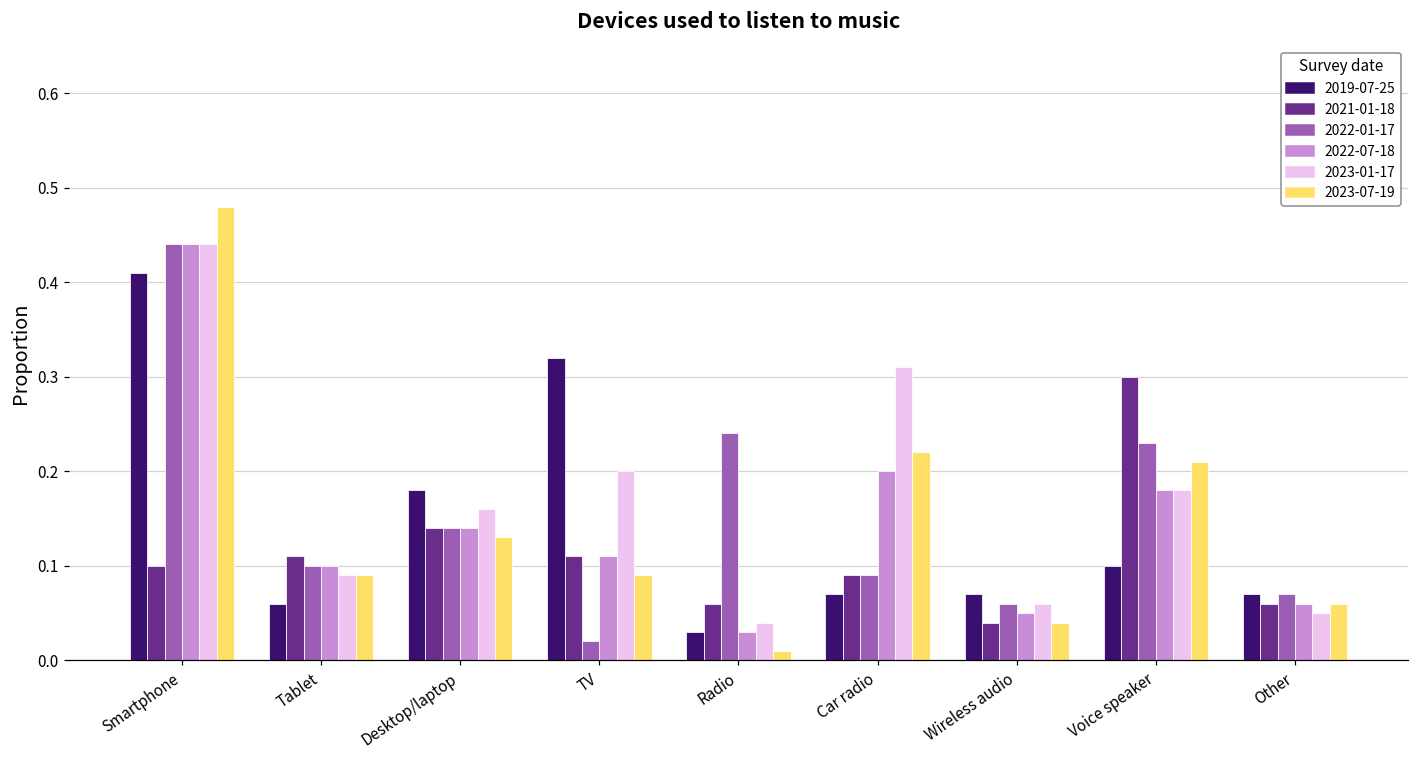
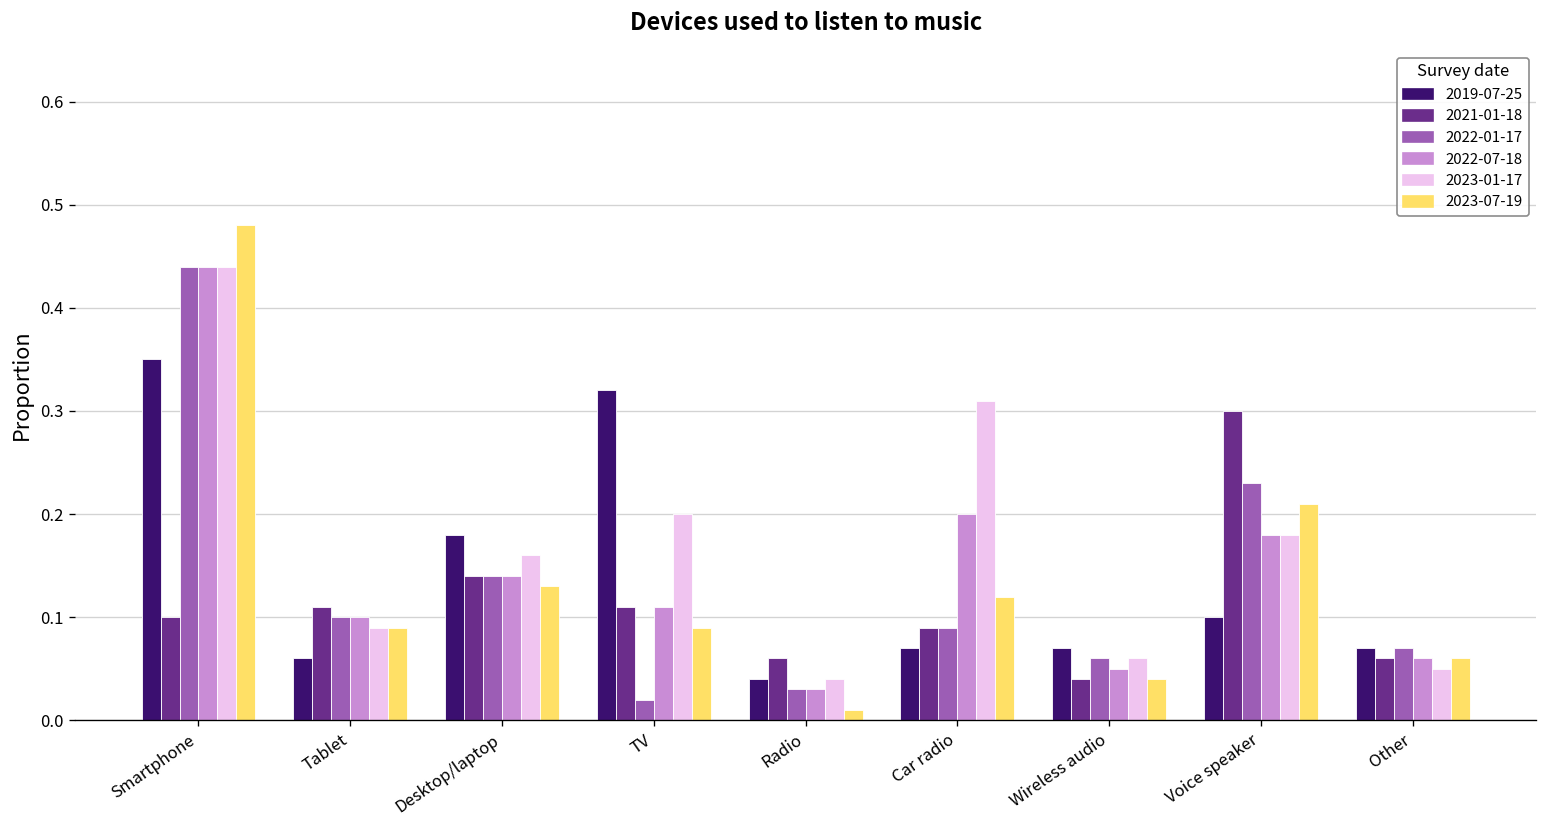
  {
    "2019-07-25": {
-     "Smartphone": 0.41,
+     "Smartphone": 0.35,
      "Tablet": 0.06,
      "Desktop/laptop": 0.18,
      "TV": 0.32,
-     "Radio": 0.03,
+     "Radio": 0.04,
      "Car radio": 0.07,
      "Wireless audio": 0.07,
      "Voice speaker": 0.10,
      "Other": 0.07
    },
    "2021-01-18": {
      "Smartphone": 0.10,
      "Tablet": 0.11,
      "Desktop/laptop": 0.14,
      "TV": 0.11,
      "Radio": 0.06,
      "Car radio": 0.09,
      "Wireless audio": 0.04,
      "Voice speaker": 0.30,
      "Other": 0.06
    },
    "2022-01-17": {
      "Smartphone": 0.44,
      "Tablet": 0.10,
      "Desktop/laptop": 0.14,
      "TV": 0.02,
-     "Radio": 0.24,
+     "Radio": 0.03,
      "Car radio": 0.09,
      "Wireless audio": 0.06,
      "Voice speaker": 0.23,
      "Other": 0.07
    },
    "2022-07-18": {
      "Smartphone": 0.44,
      "Tablet": 0.10,
      "Desktop/laptop": 0.14,
      "TV": 0.11,
      "Radio": 0.03,
      "Car radio": 0.20,
      "Wireless audio": 0.05,
      "Voice speaker": 0.18,
      "Other": 0.06
    },
    "2023-01-17": {
      "Smartphone": 0.44,
      "Tablet": 0.09,
      "Desktop/laptop": 0.16,
      "TV": 0.20,
      "Radio": 0.04,
      "Car radio": 0.31,
      "Wireless audio": 0.06,
      "Voice speaker": 0.18,
      "Other": 0.05
    },
    "2023-07-19": {
      "Smartphone": 0.48,
      "Tablet": 0.09,
      "Desktop/laptop": 0.13,
      "TV": 0.09,
      "Radio": 0.01,
-     "Car radio": 0.22,
+     "Car radio": 0.12,
      "Wireless audio": 0.04,
      "Voice speaker": 0.21,
      "Other": 0.06
    }
  }
